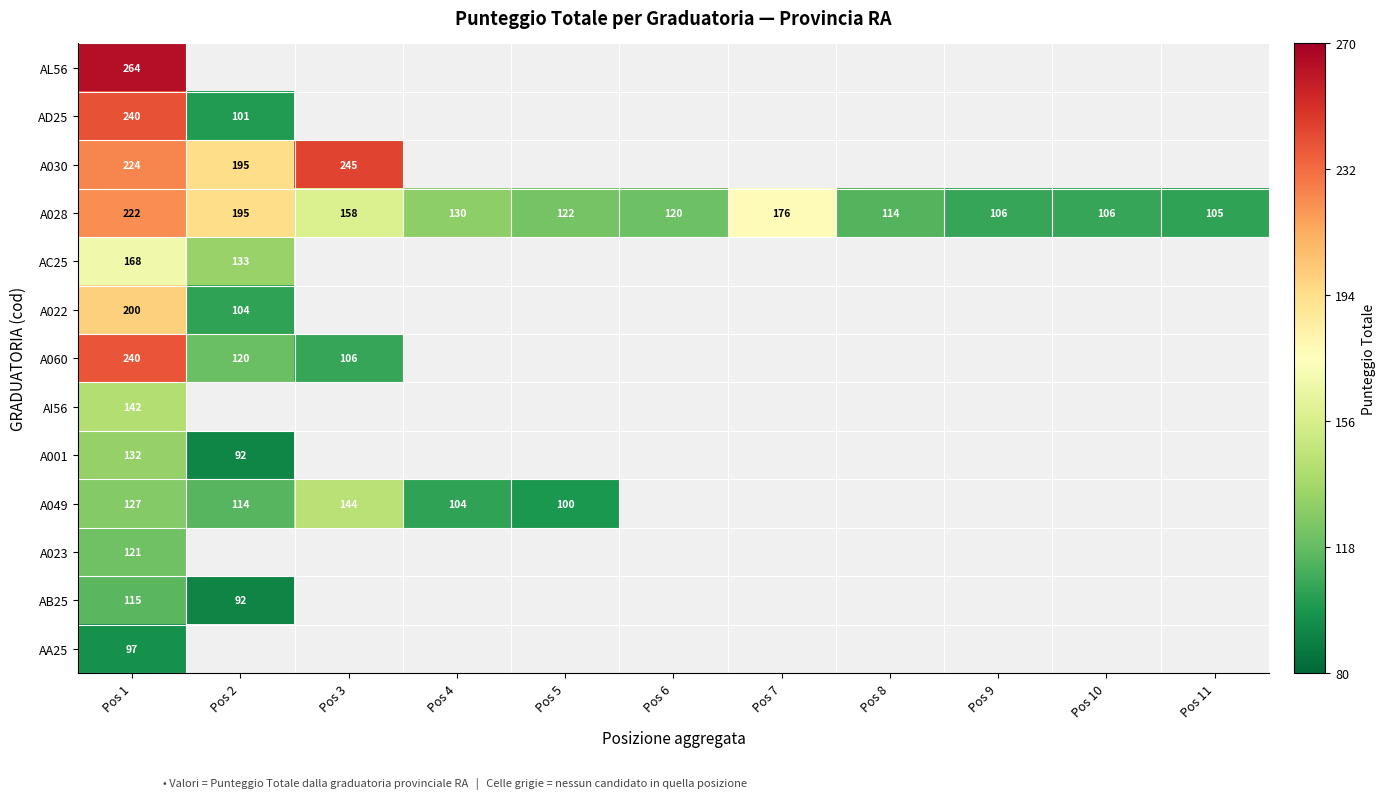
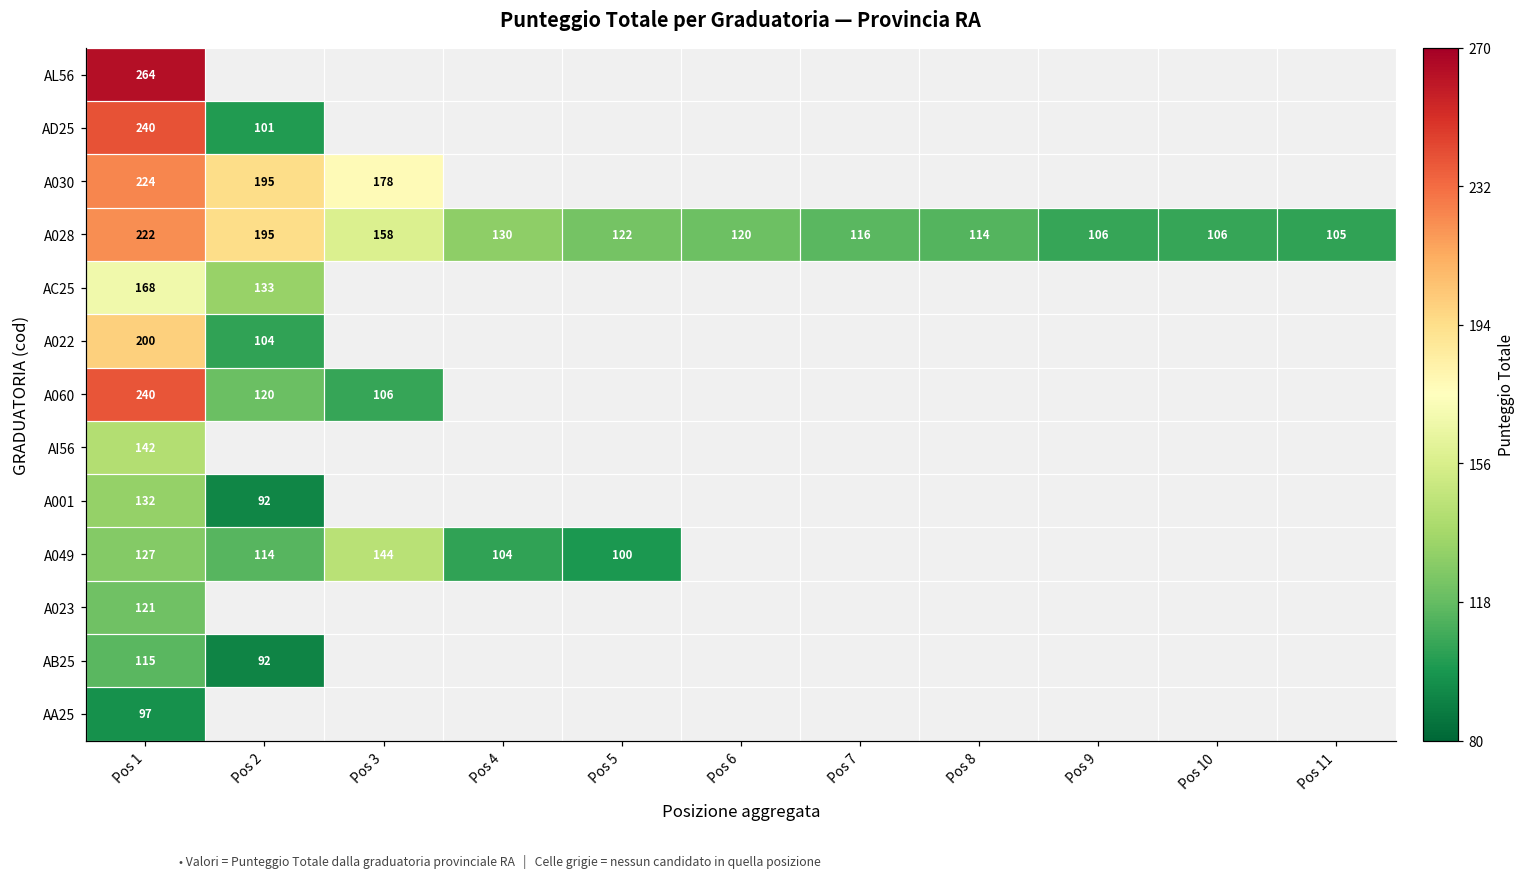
  {
    "AL56": {
      "Pos 1": 264
    },
    "AD25": {
      "Pos 1": 240,
      "Pos 2": 101
    },
    "A030": {
      "Pos 1": 224,
      "Pos 2": 195,
-     "Pos 3": 245
+     "Pos 3": 178
    },
    "A028": {
      "Pos 1": 222,
      "Pos 2": 195,
      "Pos 3": 158,
      "Pos 4": 130,
      "Pos 5": 122,
      "Pos 6": 120,
-     "Pos 7": 176,
+     "Pos 7": 116,
      "Pos 8": 114,
      "Pos 9": 106,
      "Pos 10": 106,
      "Pos 11": 105
    },
    "AC25": {
      "Pos 1": 168,
      "Pos 2": 133
    },
    "A022": {
      "Pos 1": 200,
      "Pos 2": 104
    },
    "A060": {
      "Pos 1": 240,
      "Pos 2": 120,
      "Pos 3": 106
    },
    "AI56": {
      "Pos 1": 142
    },
    "A001": {
      "Pos 1": 132,
      "Pos 2": 92
    },
    "A049": {
      "Pos 1": 127,
      "Pos 2": 114,
      "Pos 3": 144,
      "Pos 4": 104,
      "Pos 5": 100
    },
    "A023": {
      "Pos 1": 121
    },
    "AB25": {
      "Pos 1": 115,
      "Pos 2": 92
    },
    "AA25": {
      "Pos 1": 97
    }
  }
